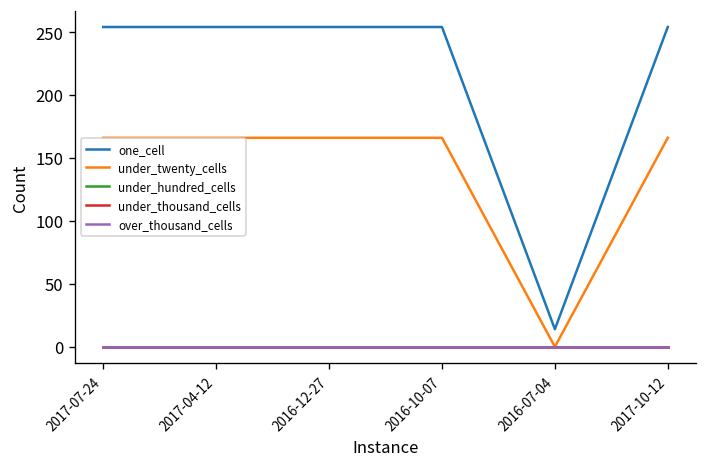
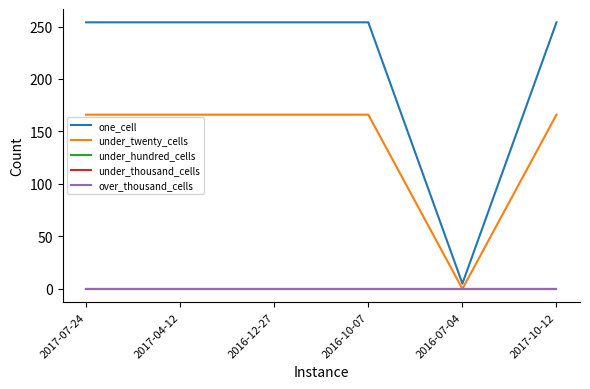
  {
    "one_cell": {
      "2017-07-24": 254,
      "2017-04-12": 254,
      "2016-12-27": 254,
      "2016-10-07": 254,
-     "2016-07-04": 14,
+     "2016-07-04": 5,
      "2017-10-12": 254
    },
    "under_twenty_cells": {
      "2017-07-24": 166,
      "2017-04-12": 166,
      "2016-12-27": 166,
      "2016-10-07": 166,
      "2017-10-12": 166
    },
    "over_thousand_cells": {
      "2017-07-24": 0,
      "2017-04-12": 0,
      "2016-12-27": 0,
      "2016-10-07": 0,
      "2017-10-12": 0
    }
  }
